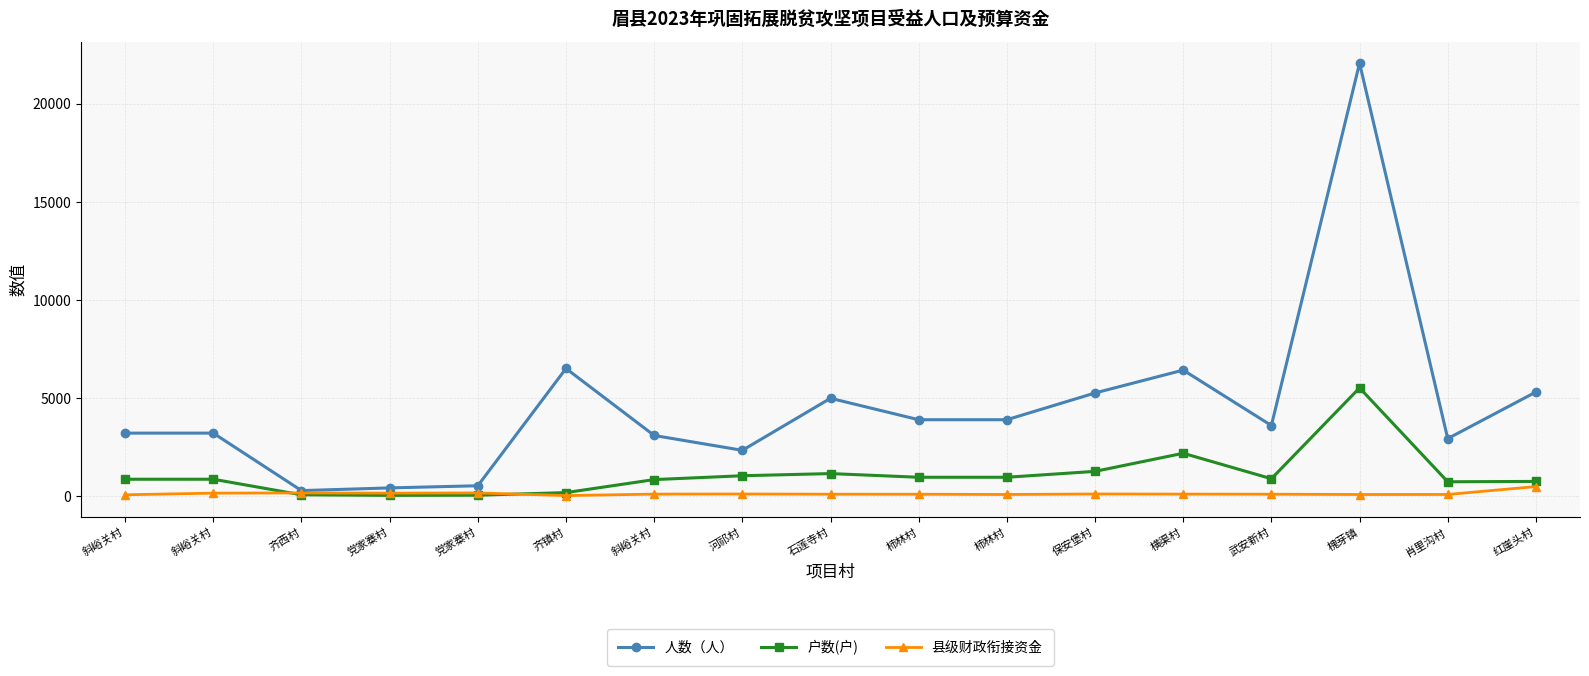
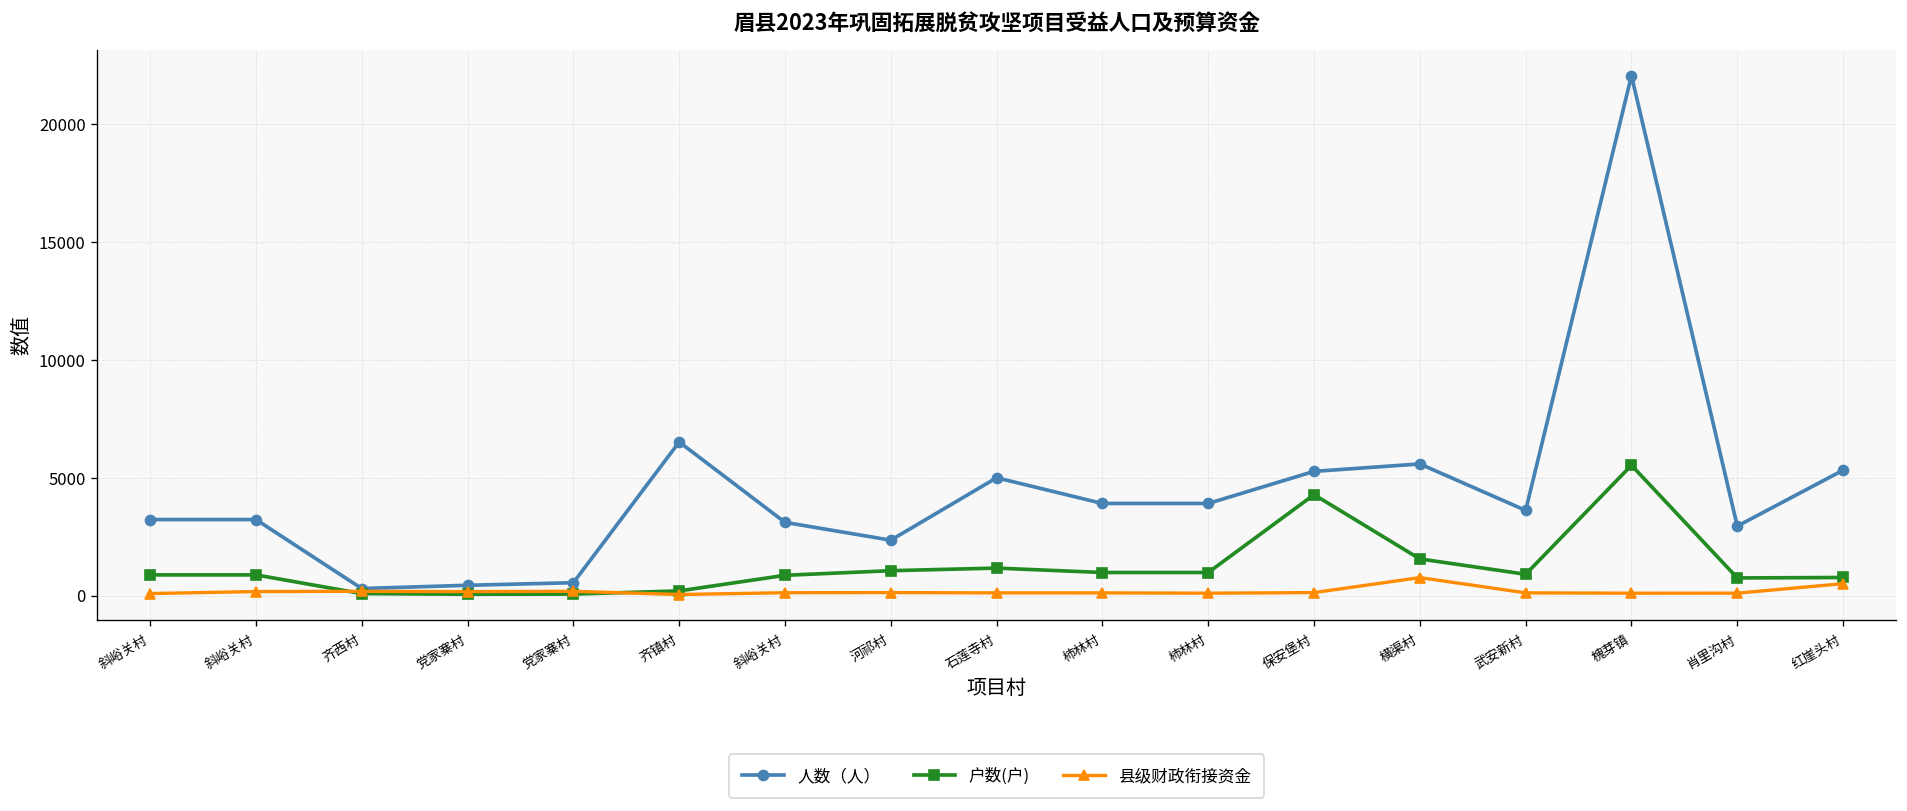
  {
    "人数（人）": {
      "齐镇村": 6500,
      "河祁村": 2400,
      "石莲寺村": 5000,
      "保安堡村": 5300,
-     "横渠村": 6400,
+     "横渠村": 5600,
      "武安新村": 3600,
      "槐芽镇": 22100,
      "肖里沟村": 2900,
      "红崖头村": 5300
    },
    "户数(户)": {
      "齐镇村": 200,
      "河祁村": 1100,
      "石莲寺村": 1200,
-     "保安堡村": 1300,
-     "横渠村": 2200,
+     "保安堡村": 4300,
+     "横渠村": 1600,
      "武安新村": 900,
      "槐芽镇": 5500,
      "肖里沟村": 700,
      "红崖头村": 800
    },
    "县级财政衔接资金": {
      "齐镇村": 0,
      "河祁村": 100,
      "石莲寺村": 100,
      "保安堡村": 100,
-     "横渠村": 100,
+     "横渠村": 800,
      "武安新村": 100,
      "槐芽镇": 100,
      "肖里沟村": 100,
      "红崖头村": 500
    }
  }
